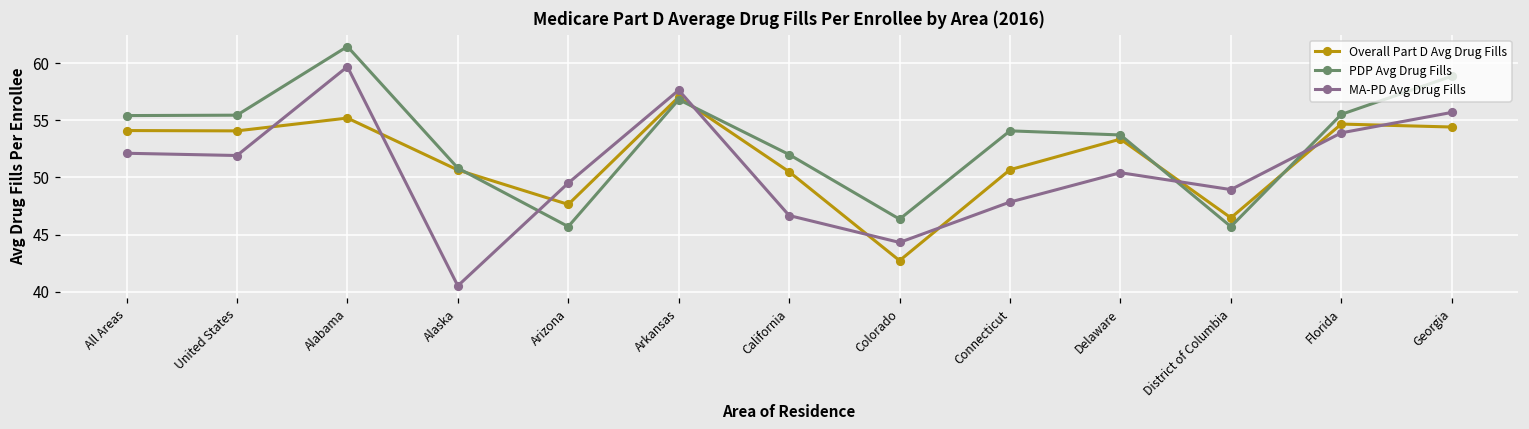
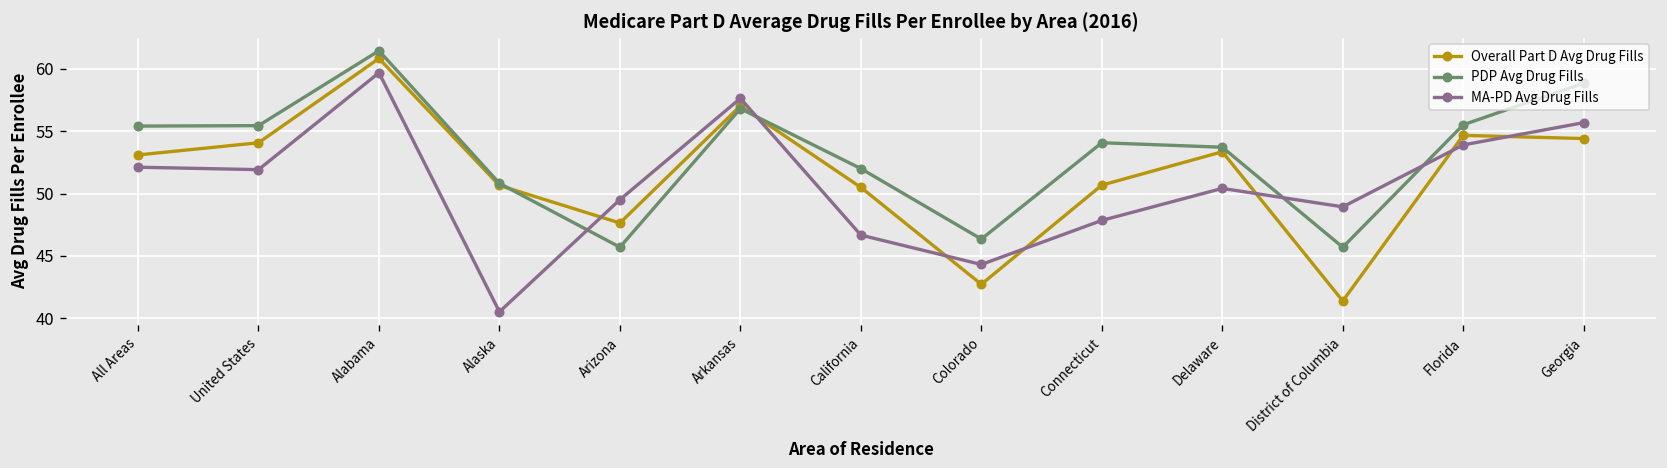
  {
    "Overall Part D Avg Drug Fills": {
-     "All Areas": 54.1,
+     "All Areas": 53.1,
      "United States": 54.1,
-     "Alabama": 55.2,
+     "Alabama": 60.8,
      "Arizona": 47.6,
      "California": 50.5,
      "Colorado": 42.7,
      "Connecticut": 50.7,
      "Delaware": 53.4,
-     "District of Columbia": 46.5,
+     "District of Columbia": 41.4,
      "Florida": 54.7,
      "Georgia": 54.4
    }
  }
